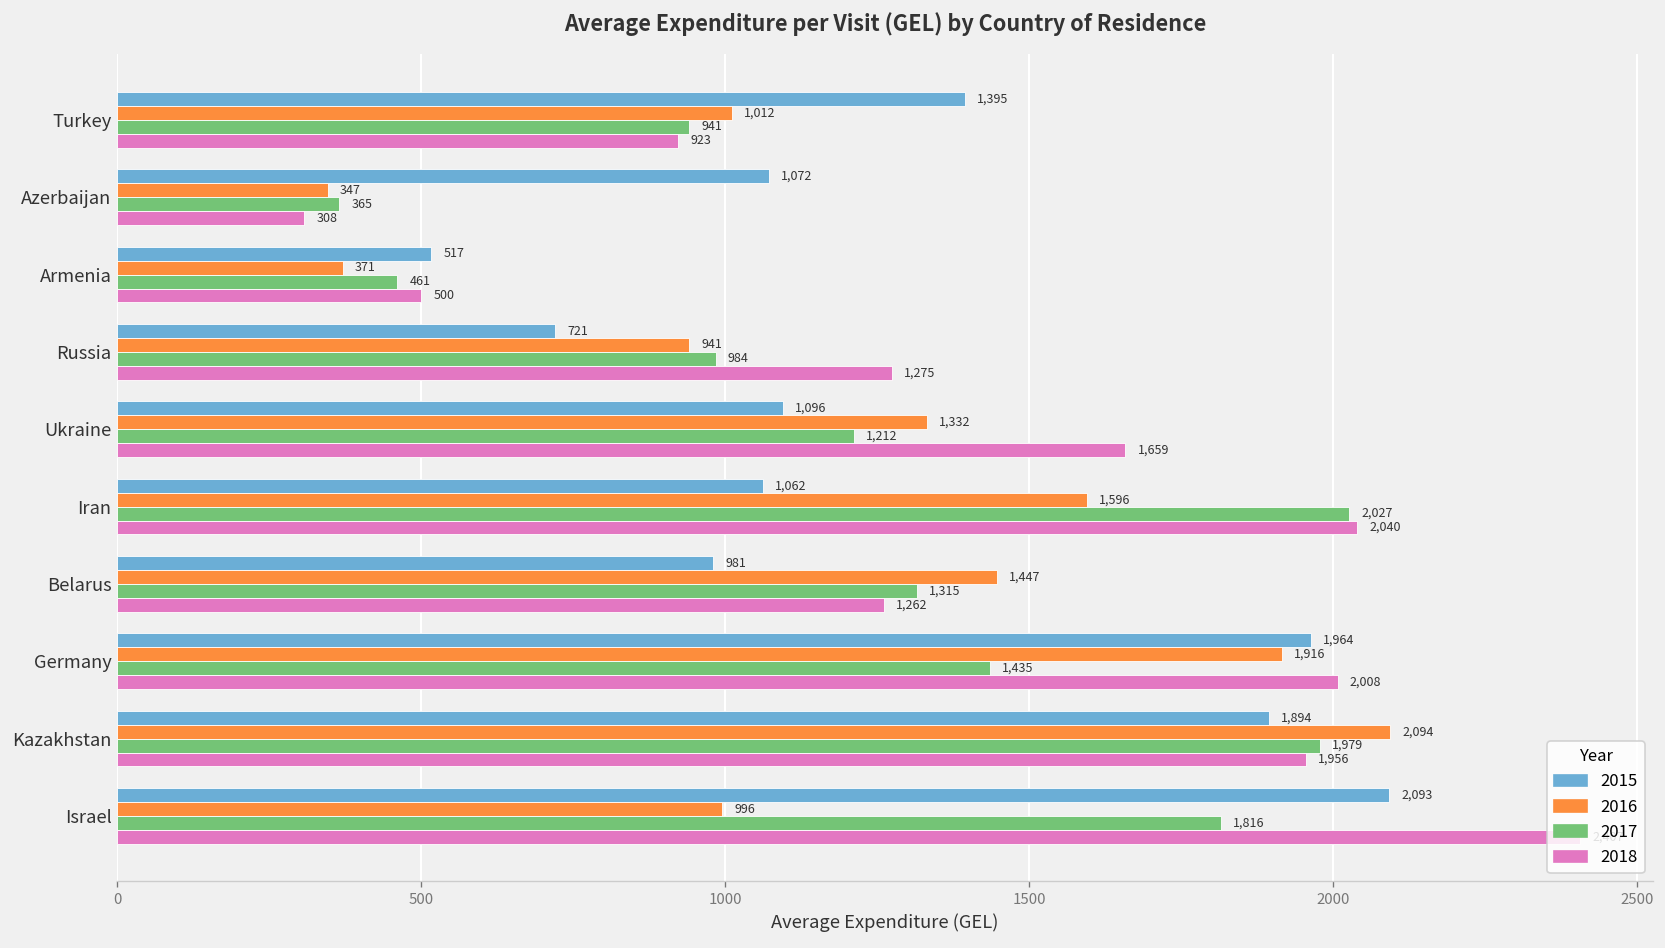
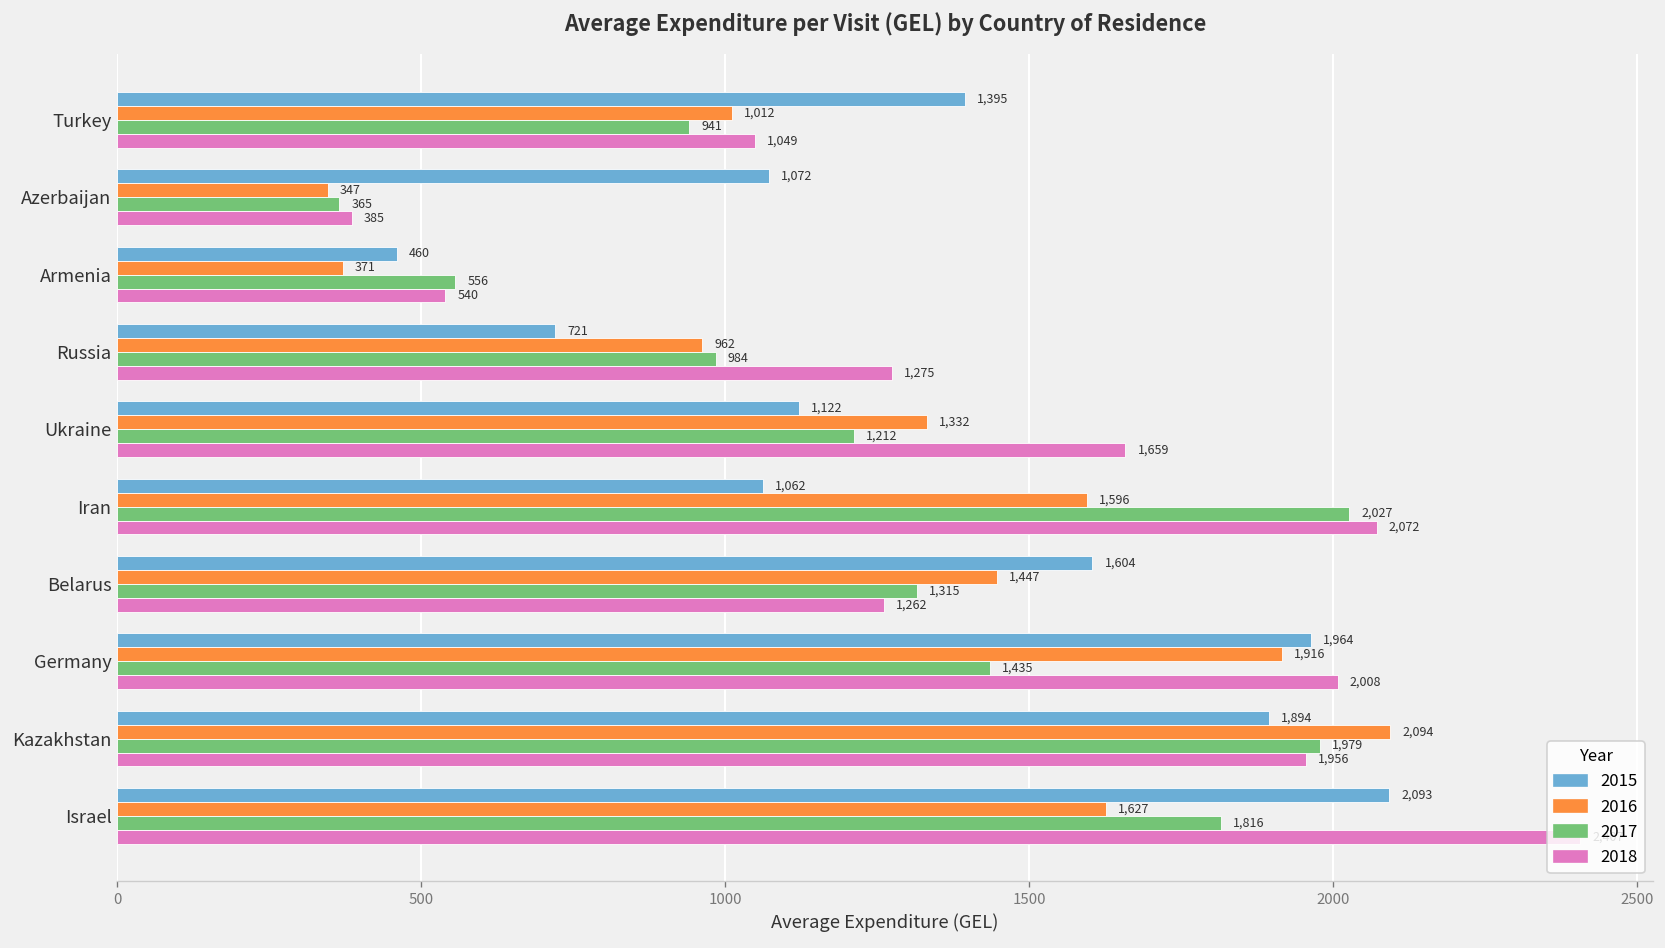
  {
    "2015": {
      "Turkey": "1,395",
      "Azerbaijan": "1,072",
-     "Armenia": "517",
+     "Armenia": "460",
      "Russia": "721",
-     "Ukraine": "1,096",
+     "Ukraine": "1,122",
      "Iran": "1,062",
-     "Belarus": "981",
+     "Belarus": "1,604",
      "Germany": "1,964",
      "Kazakhstan": "1,894",
      "Israel": "2,093"
    },
    "2016": {
      "Turkey": "1,012",
      "Azerbaijan": "347",
      "Armenia": "371",
-     "Russia": "941",
+     "Russia": "962",
      "Ukraine": "1,332",
      "Iran": "1,596",
      "Belarus": "1,447",
      "Germany": "1,916",
      "Kazakhstan": "2,094",
-     "Israel": "996"
+     "Israel": "1,627"
    },
    "2017": {
      "Turkey": "941",
      "Azerbaijan": "365",
-     "Armenia": "461",
+     "Armenia": "556",
      "Russia": "984",
      "Ukraine": "1,212",
      "Iran": "2,027",
      "Belarus": "1,315",
      "Germany": "1,435",
      "Kazakhstan": "1,979",
      "Israel": "1,816"
    },
    "2018": {
-     "Turkey": "923",
-     "Azerbaijan": "308",
-     "Armenia": "500",
+     "Turkey": "1,049",
+     "Azerbaijan": "385",
+     "Armenia": "540",
      "Russia": "1,275",
      "Ukraine": "1,659",
-     "Iran": "2,040",
+     "Iran": "2,072",
      "Belarus": "1,262",
      "Germany": "2,008",
      "Kazakhstan": "1,956"
    }
  }
